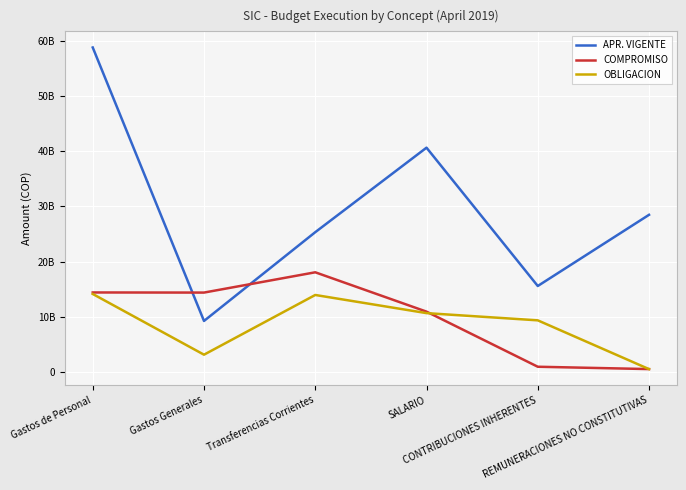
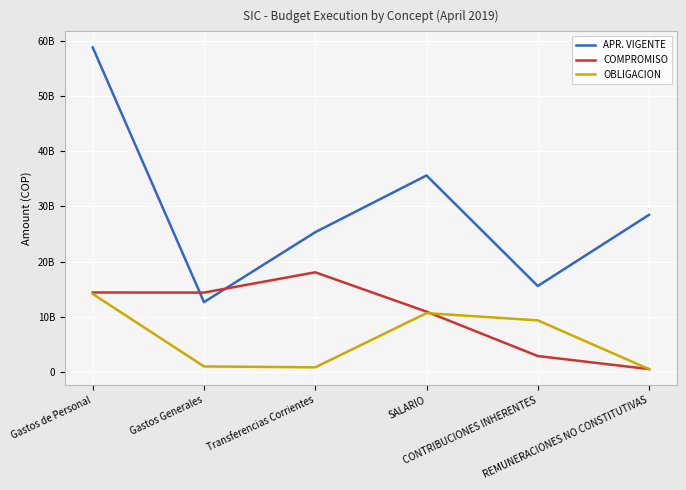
  {
    "APR. VIGENTE": {
      "Gastos de Personal": 59000000000,
-     "Gastos Generales": 9000000000,
+     "Gastos Generales": 13000000000,
      "Transferencias Corrientes": 25000000000,
-     "SALARIO": 41000000000,
+     "SALARIO": 36000000000,
      "CONTRIBUCIONES INHERENTES": 16000000000,
      "REMUNERACIONES NO CONSTITUTIVAS": 28000000000
    },
    "COMPROMISO": {
      "Gastos Generales": 14000000000,
      "Transferencias Corrientes": 18000000000,
-     "CONTRIBUCIONES INHERENTES": 1000000000
+     "CONTRIBUCIONES INHERENTES": 3000000000
    },
    "OBLIGACION": {
-     "Gastos Generales": 3000000000,
-     "Transferencias Corrientes": 14000000000,
+     "Gastos Generales": 1000000000,
+     "Transferencias Corrientes": 1000000000,
      "CONTRIBUCIONES INHERENTES": 9000000000
    }
  }
